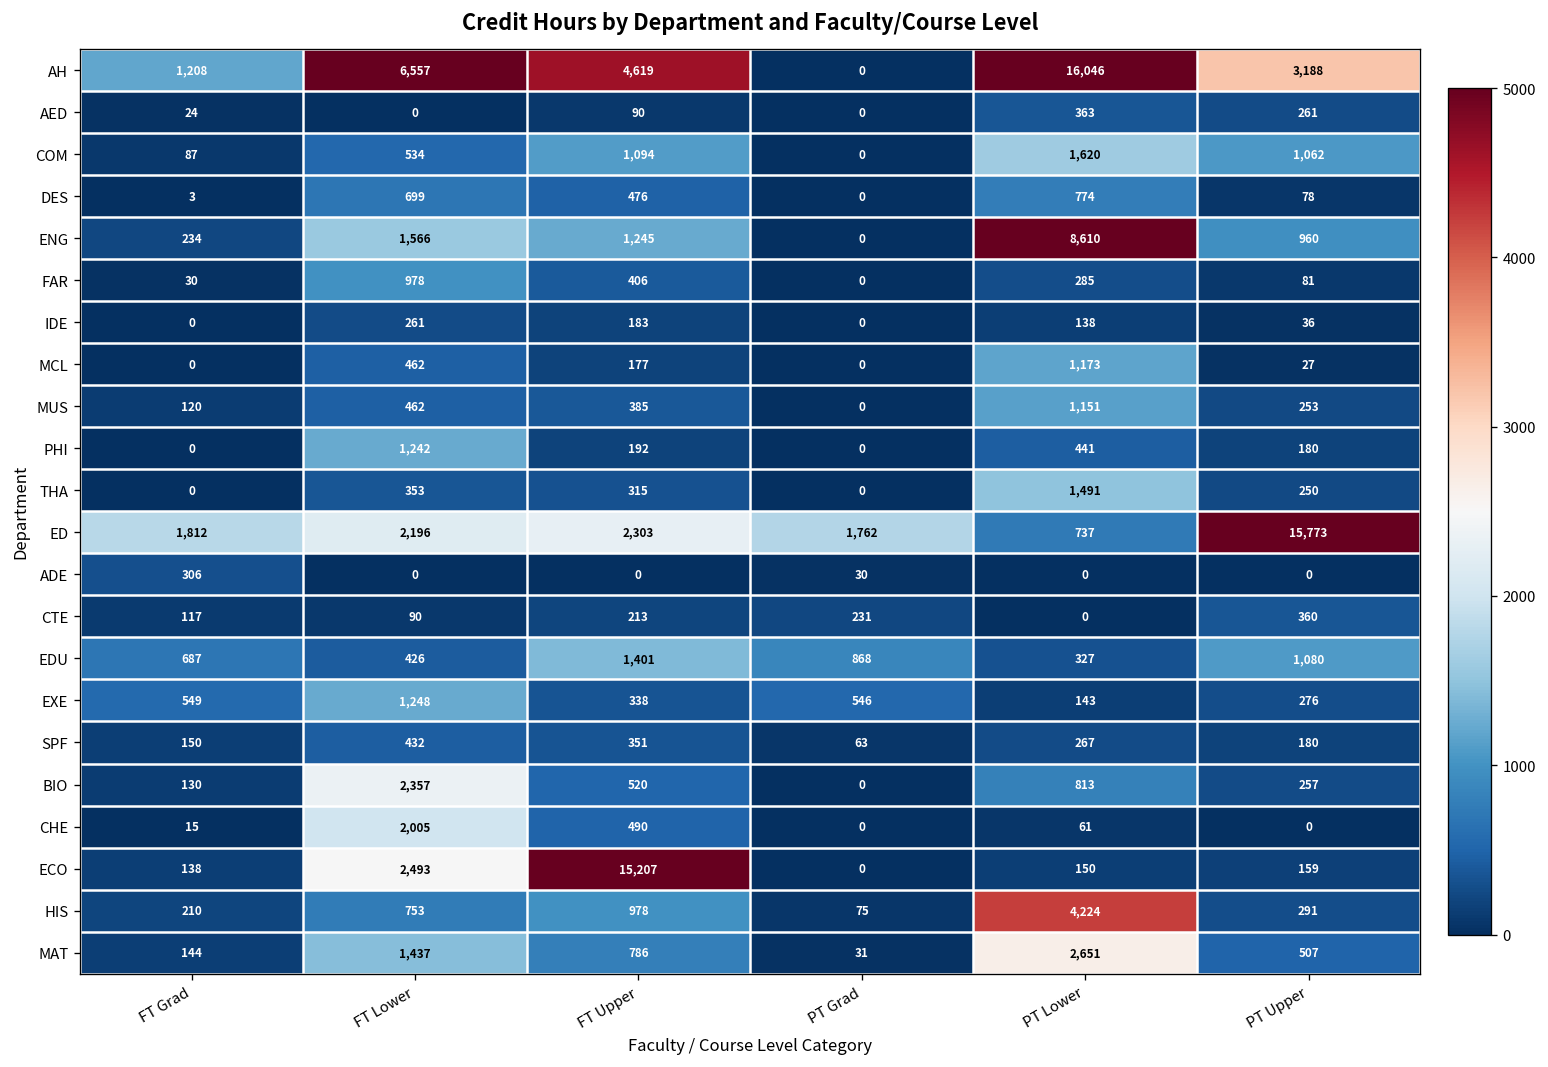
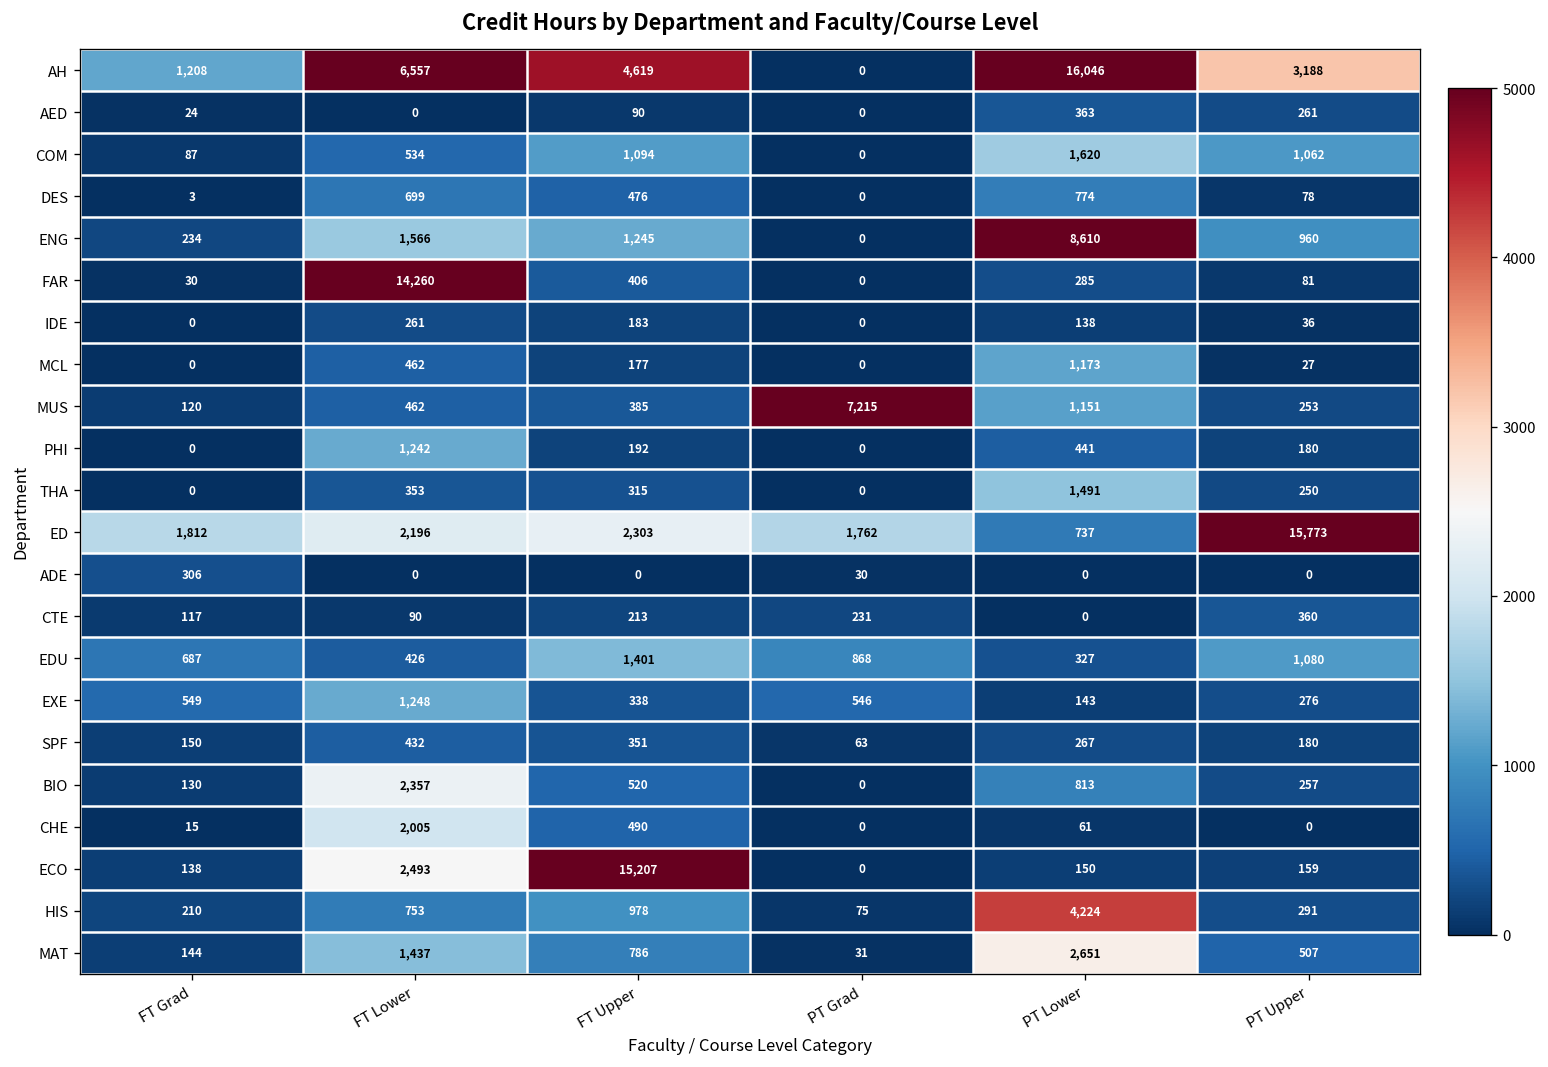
  {
    "AH": {
      "FT Grad": "1,208",
      "FT Lower": "6,557",
      "FT Upper": "4,619",
      "PT Grad": "0",
      "PT Lower": "16,046",
      "PT Upper": "3,188"
    },
    "AED": {
      "FT Grad": "24",
      "FT Lower": "0",
      "FT Upper": "90",
      "PT Grad": "0",
      "PT Lower": "363",
      "PT Upper": "261"
    },
    "COM": {
      "FT Grad": "87",
      "FT Lower": "534",
      "FT Upper": "1,094",
      "PT Grad": "0",
      "PT Lower": "1,620",
      "PT Upper": "1,062"
    },
    "DES": {
      "FT Grad": "3",
      "FT Lower": "699",
      "FT Upper": "476",
      "PT Grad": "0",
      "PT Lower": "774",
      "PT Upper": "78"
    },
    "ENG": {
      "FT Grad": "234",
      "FT Lower": "1,566",
      "FT Upper": "1,245",
      "PT Grad": "0",
      "PT Lower": "8,610",
      "PT Upper": "960"
    },
    "FAR": {
      "FT Grad": "30",
-     "FT Lower": "978",
+     "FT Lower": "14,260",
      "FT Upper": "406",
      "PT Grad": "0",
      "PT Lower": "285",
      "PT Upper": "81"
    },
    "IDE": {
      "FT Grad": "0",
      "FT Lower": "261",
      "FT Upper": "183",
      "PT Grad": "0",
      "PT Lower": "138",
      "PT Upper": "36"
    },
    "MCL": {
      "FT Grad": "0",
      "FT Lower": "462",
      "FT Upper": "177",
      "PT Grad": "0",
      "PT Lower": "1,173",
      "PT Upper": "27"
    },
    "MUS": {
      "FT Grad": "120",
      "FT Lower": "462",
      "FT Upper": "385",
-     "PT Grad": "0",
+     "PT Grad": "7,215",
      "PT Lower": "1,151",
      "PT Upper": "253"
    },
    "PHI": {
      "FT Grad": "0",
      "FT Lower": "1,242",
      "FT Upper": "192",
      "PT Grad": "0",
      "PT Lower": "441",
      "PT Upper": "180"
    },
    "THA": {
      "FT Grad": "0",
      "FT Lower": "353",
      "FT Upper": "315",
      "PT Grad": "0",
      "PT Lower": "1,491",
      "PT Upper": "250"
    },
    "ED": {
      "FT Grad": "1,812",
      "FT Lower": "2,196",
      "FT Upper": "2,303",
      "PT Grad": "1,762",
      "PT Lower": "737",
      "PT Upper": "15,773"
    },
    "ADE": {
      "FT Grad": "306",
      "FT Lower": "0",
      "FT Upper": "0",
      "PT Grad": "30",
      "PT Lower": "0",
      "PT Upper": "0"
    },
    "CTE": {
      "FT Grad": "117",
      "FT Lower": "90",
      "FT Upper": "213",
      "PT Grad": "231",
      "PT Lower": "0",
      "PT Upper": "360"
    },
    "EDU": {
      "FT Grad": "687",
      "FT Lower": "426",
      "FT Upper": "1,401",
      "PT Grad": "868",
      "PT Lower": "327",
      "PT Upper": "1,080"
    },
    "EXE": {
      "FT Grad": "549",
      "FT Lower": "1,248",
      "FT Upper": "338",
      "PT Grad": "546",
      "PT Lower": "143",
      "PT Upper": "276"
    },
    "SPF": {
      "FT Grad": "150",
      "FT Lower": "432",
      "FT Upper": "351",
      "PT Grad": "63",
      "PT Lower": "267",
      "PT Upper": "180"
    },
    "BIO": {
      "FT Grad": "130",
      "FT Lower": "2,357",
      "FT Upper": "520",
      "PT Grad": "0",
      "PT Lower": "813",
      "PT Upper": "257"
    },
    "CHE": {
      "FT Grad": "15",
      "FT Lower": "2,005",
      "FT Upper": "490",
      "PT Grad": "0",
      "PT Lower": "61",
      "PT Upper": "0"
    },
    "ECO": {
      "FT Grad": "138",
      "FT Lower": "2,493",
      "FT Upper": "15,207",
      "PT Grad": "0",
      "PT Lower": "150",
      "PT Upper": "159"
    },
    "HIS": {
      "FT Grad": "210",
      "FT Lower": "753",
      "FT Upper": "978",
      "PT Grad": "75",
      "PT Lower": "4,224",
      "PT Upper": "291"
    },
    "MAT": {
      "FT Grad": "144",
      "FT Lower": "1,437",
      "FT Upper": "786",
      "PT Grad": "31",
      "PT Lower": "2,651",
      "PT Upper": "507"
    }
  }
